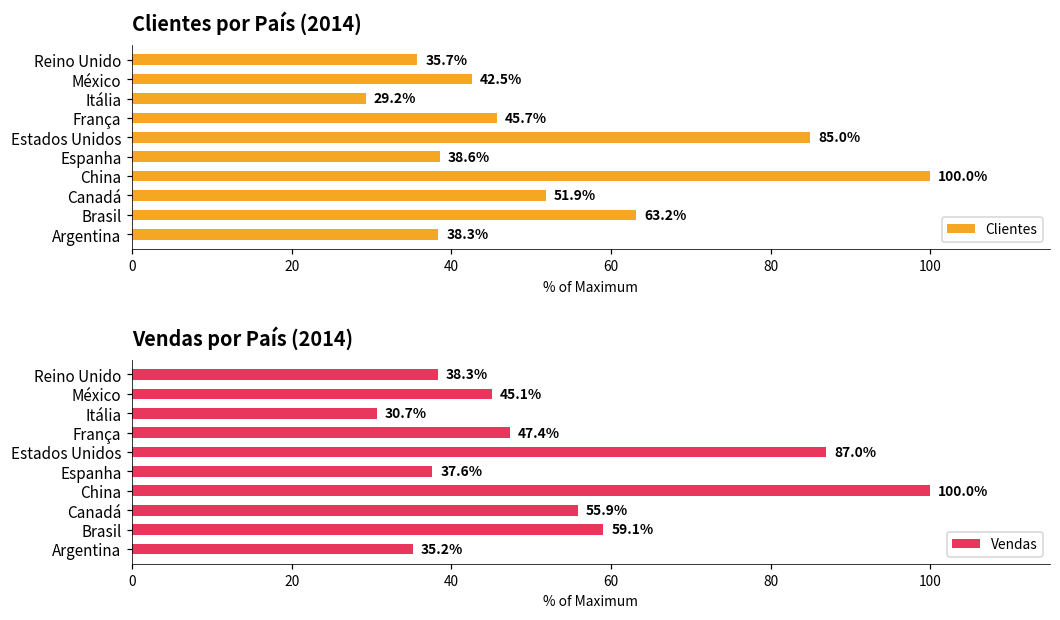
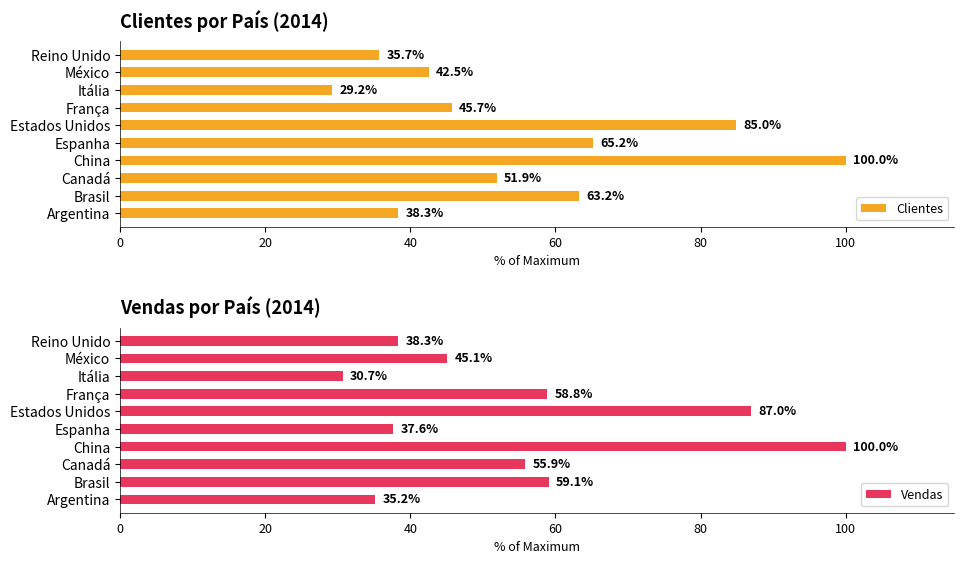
  {
    "Clientes por País (2014)": {
      "Reino Unido": "35.7%",
      "México": "42.5%",
      "Itália": "29.2%",
      "França": "45.7%",
      "Estados Unidos": "85.0%",
-     "Espanha": "38.6%",
+     "Espanha": "65.2%",
      "China": "100.0%",
      "Canadá": "51.9%",
      "Brasil": "63.2%",
      "Argentina": "38.3%"
    },
    "Vendas por País (2014)": {
      "Reino Unido": "38.3%",
      "México": "45.1%",
      "Itália": "30.7%",
-     "França": "47.4%",
+     "França": "58.8%",
      "Estados Unidos": "87.0%",
      "Espanha": "37.6%",
      "China": "100.0%",
      "Canadá": "55.9%",
      "Brasil": "59.1%",
      "Argentina": "35.2%"
    }
  }
